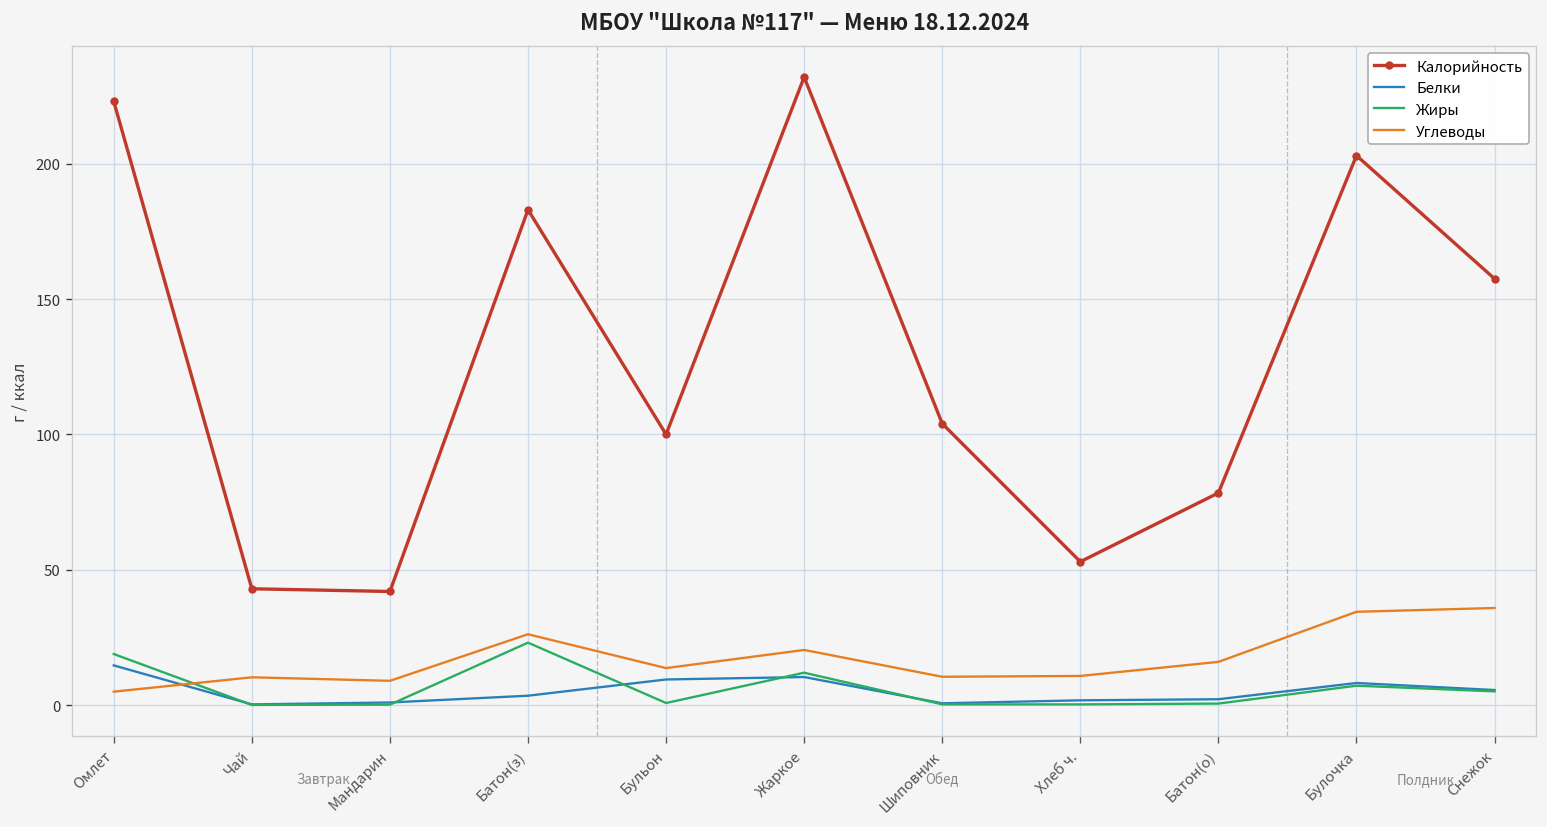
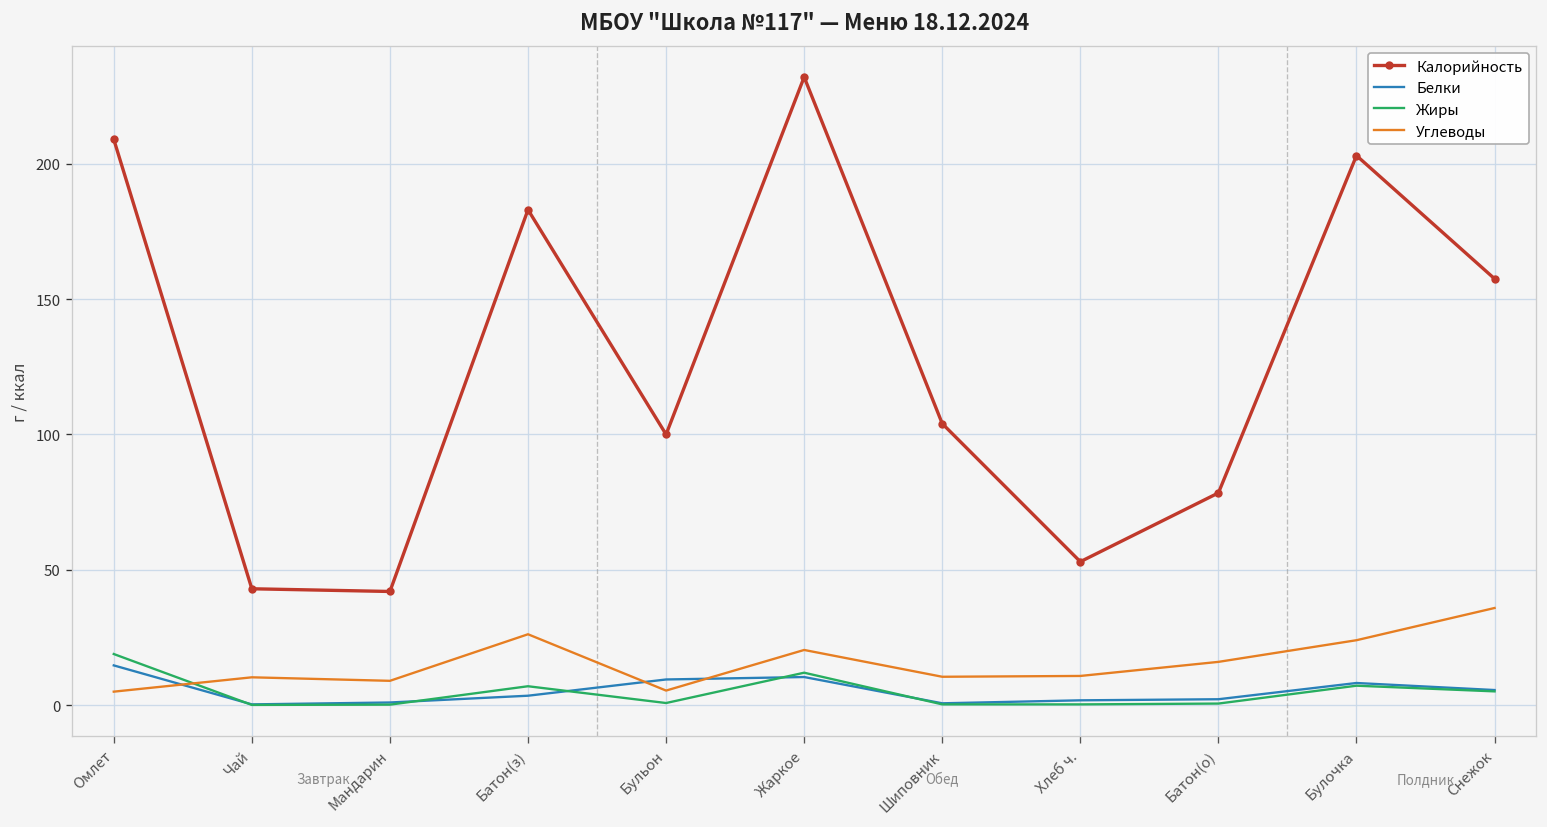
  {
    "Калорийность": {
-     "Омлет": 223,
+     "Омлет": 209,
      "Чай": 43,
      "Мандарин": 42,
      "Батон(з)": 183,
      "Бульон": 100,
      "Жаркое": 232,
      "Шиповник": 104,
      "Хлеб ч.": 53,
      "Батон(о)": 78,
      "Булочка": 203,
      "Снежок": 158
    },
    "Белки": {
      "Омлет": 15,
      "Батон(з)": 4,
      "Бульон": 10,
      "Жаркое": 10,
      "Хлеб ч.": 2,
      "Батон(о)": 2
    },
    "Жиры": {
      "Омлет": 19,
-     "Батон(з)": 23,
+     "Батон(з)": 7,
      "Бульон": 1,
      "Жаркое": 12,
      "Хлеб ч.": 0,
      "Батон(о)": 1
    },
    "Углеводы": {
      "Омлет": 5,
      "Чай": 10,
      "Мандарин": 9,
      "Батон(з)": 26,
-     "Бульон": 14,
+     "Бульон": 5,
      "Жаркое": 20,
      "Шиповник": 11,
      "Хлеб ч.": 11,
      "Батон(о)": 16,
-     "Булочка": 35,
+     "Булочка": 24,
      "Снежок": 36
    }
  }
